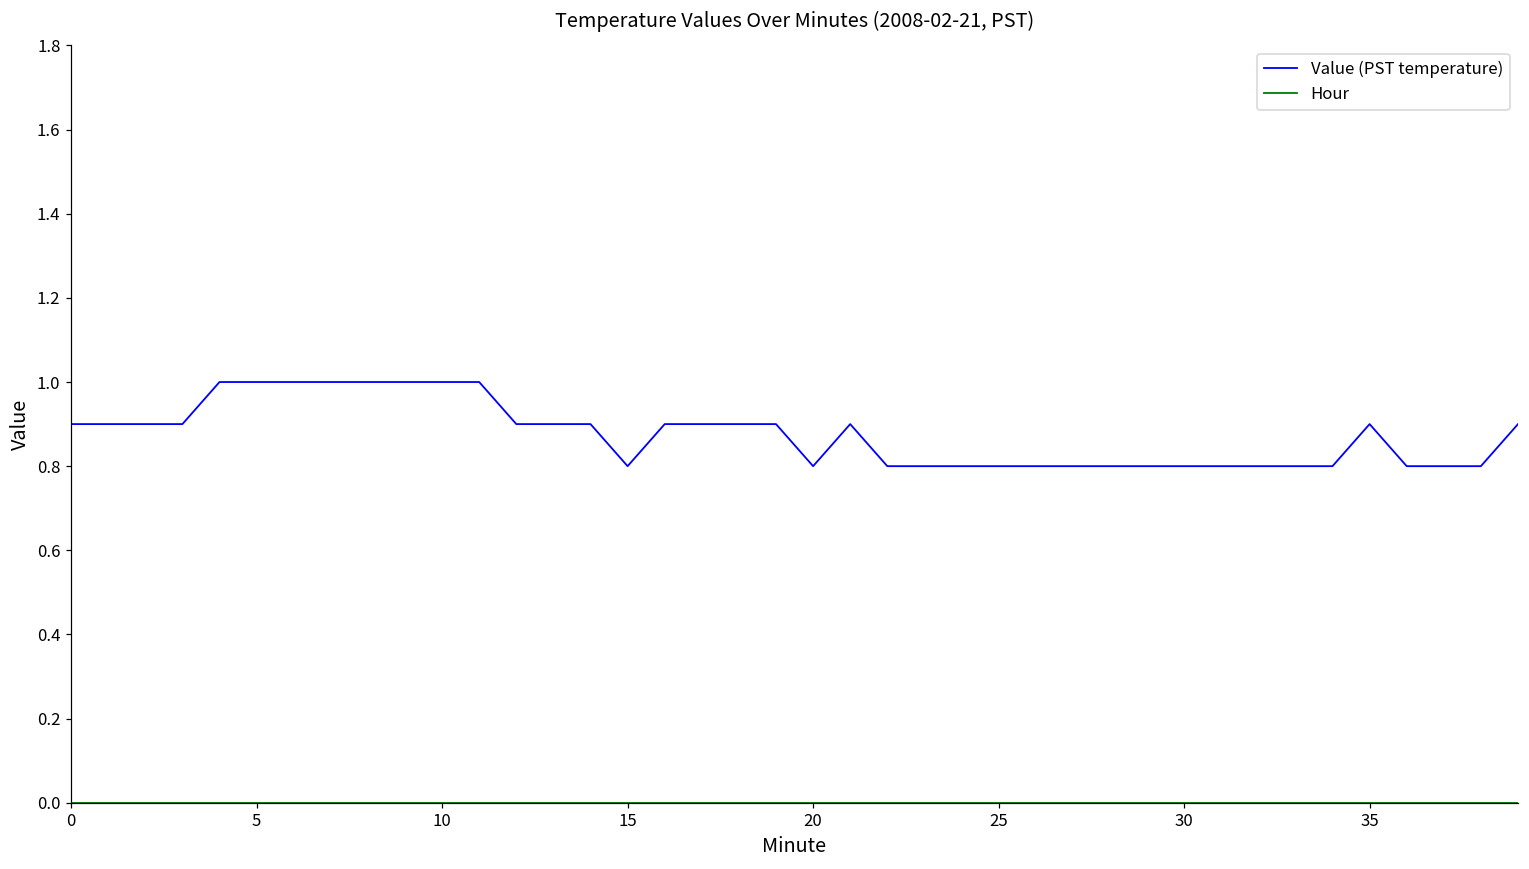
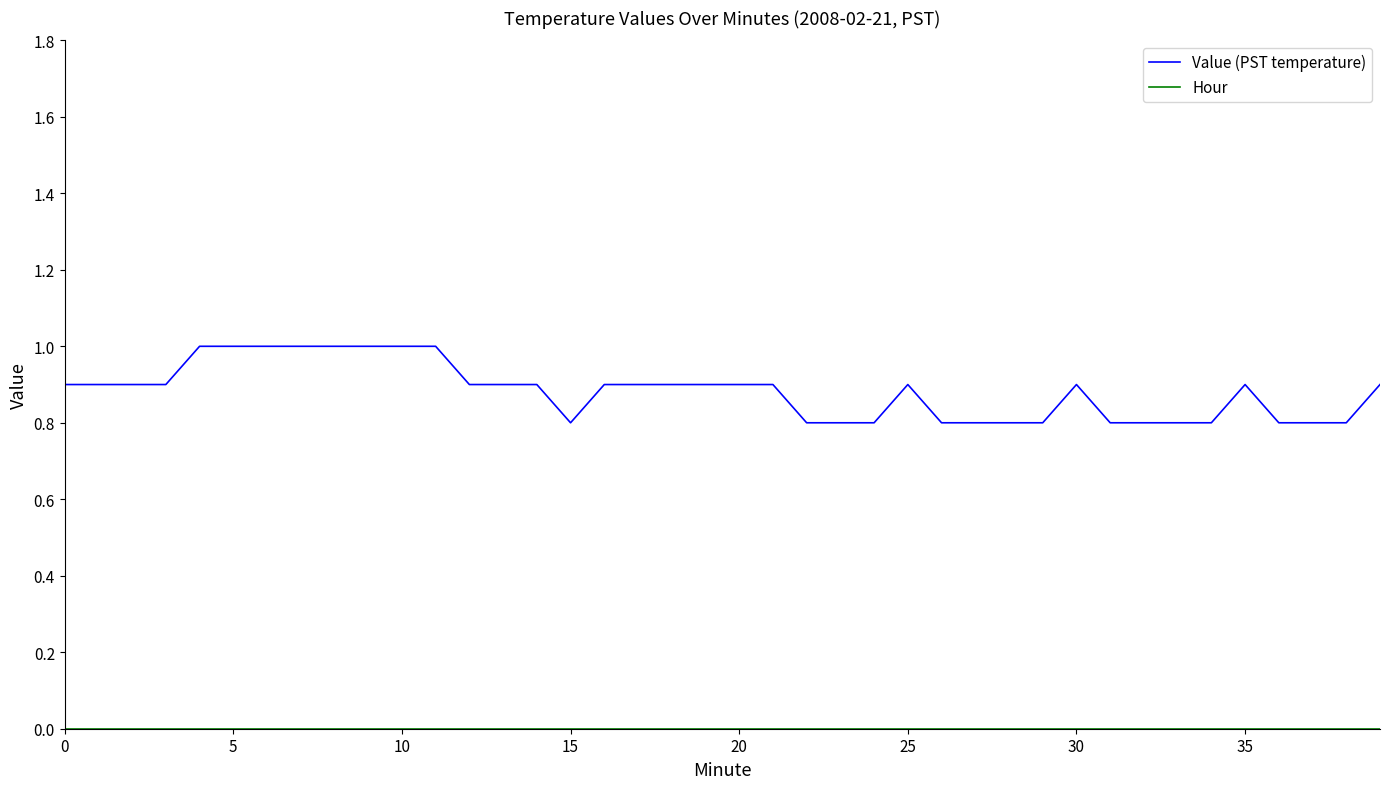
  {
    "Value (PST temperature)": {
      "0": 0.9,
      "5": 1.0,
      "10": 1.0,
      "15": 0.8,
-     "20": 0.8,
-     "25": 0.8,
-     "30": 0.8,
+     "20": 0.9,
+     "25": 0.9,
+     "30": 0.9,
      "35": 0.9
    },
    "Hour": {
      "0": 0.0,
      "5": 0.0,
      "10": 0.0,
      "15": 0.0,
      "20": 0.0,
      "25": 0.0,
      "30": 0.0,
      "35": 0.0
    }
  }
